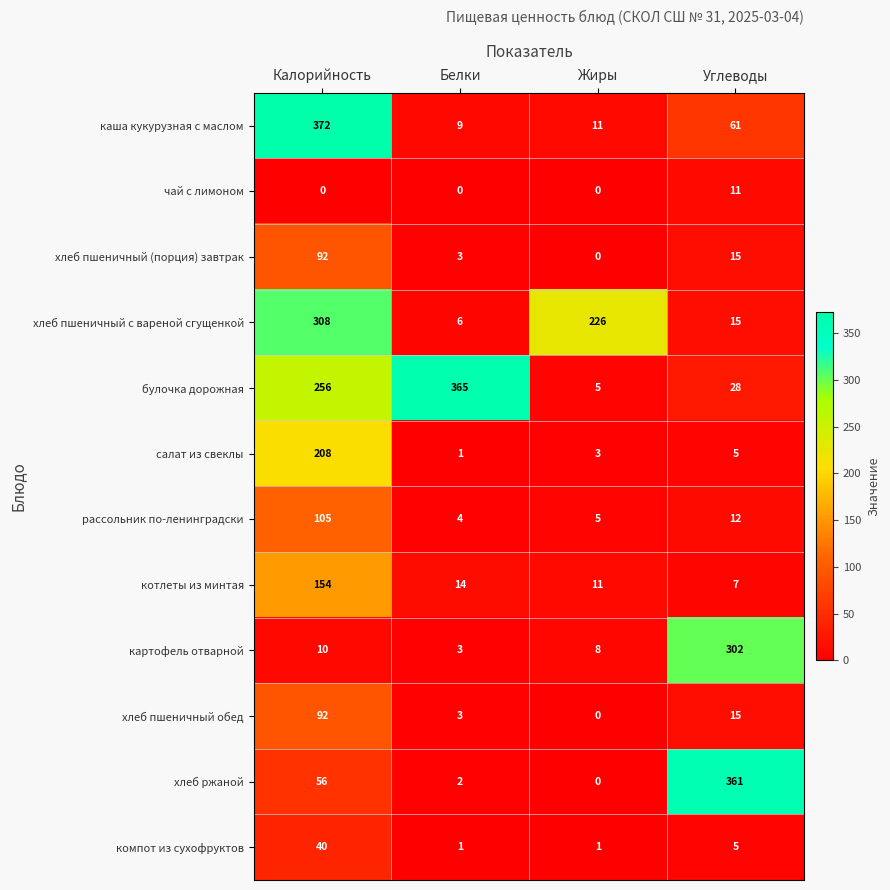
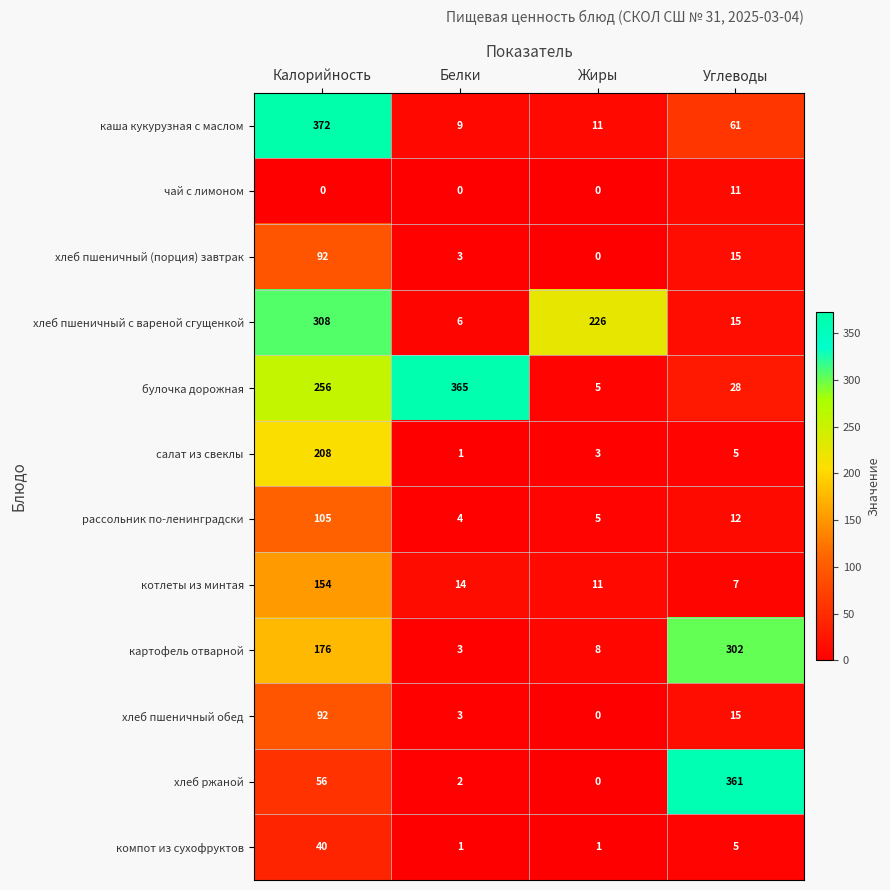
  {
    "каша кукурузная с маслом": {
      "Калорийность": 372,
      "Белки": 9,
      "Жиры": 11,
      "Углеводы": 61
    },
    "чай с лимоном": {
      "Калорийность": 0,
      "Белки": 0,
      "Жиры": 0,
      "Углеводы": 11
    },
    "хлеб пшеничный (порция) завтрак": {
      "Калорийность": 92,
      "Белки": 3,
      "Жиры": 0,
      "Углеводы": 15
    },
    "хлеб пшеничный с вареной сгущенкой": {
      "Калорийность": 308,
      "Белки": 6,
      "Жиры": 226,
      "Углеводы": 15
    },
    "булочка дорожная": {
      "Калорийность": 256,
      "Белки": 365,
      "Жиры": 5,
      "Углеводы": 28
    },
    "салат из свеклы": {
      "Калорийность": 208,
      "Белки": 1,
      "Жиры": 3,
      "Углеводы": 5
    },
    "рассольник по-ленинградски": {
      "Калорийность": 105,
      "Белки": 4,
      "Жиры": 5,
      "Углеводы": 12
    },
    "котлеты из минтая": {
      "Калорийность": 154,
      "Белки": 14,
      "Жиры": 11,
      "Углеводы": 7
    },
    "картофель отварной": {
-     "Калорийность": 10,
+     "Калорийность": 176,
      "Белки": 3,
      "Жиры": 8,
      "Углеводы": 302
    },
    "хлеб пшеничный обед": {
      "Калорийность": 92,
      "Белки": 3,
      "Жиры": 0,
      "Углеводы": 15
    },
    "хлеб ржаной": {
      "Калорийность": 56,
      "Белки": 2,
      "Жиры": 0,
      "Углеводы": 361
    },
    "компот из сухофруктов": {
      "Калорийность": 40,
      "Белки": 1,
      "Жиры": 1,
      "Углеводы": 5
    }
  }
